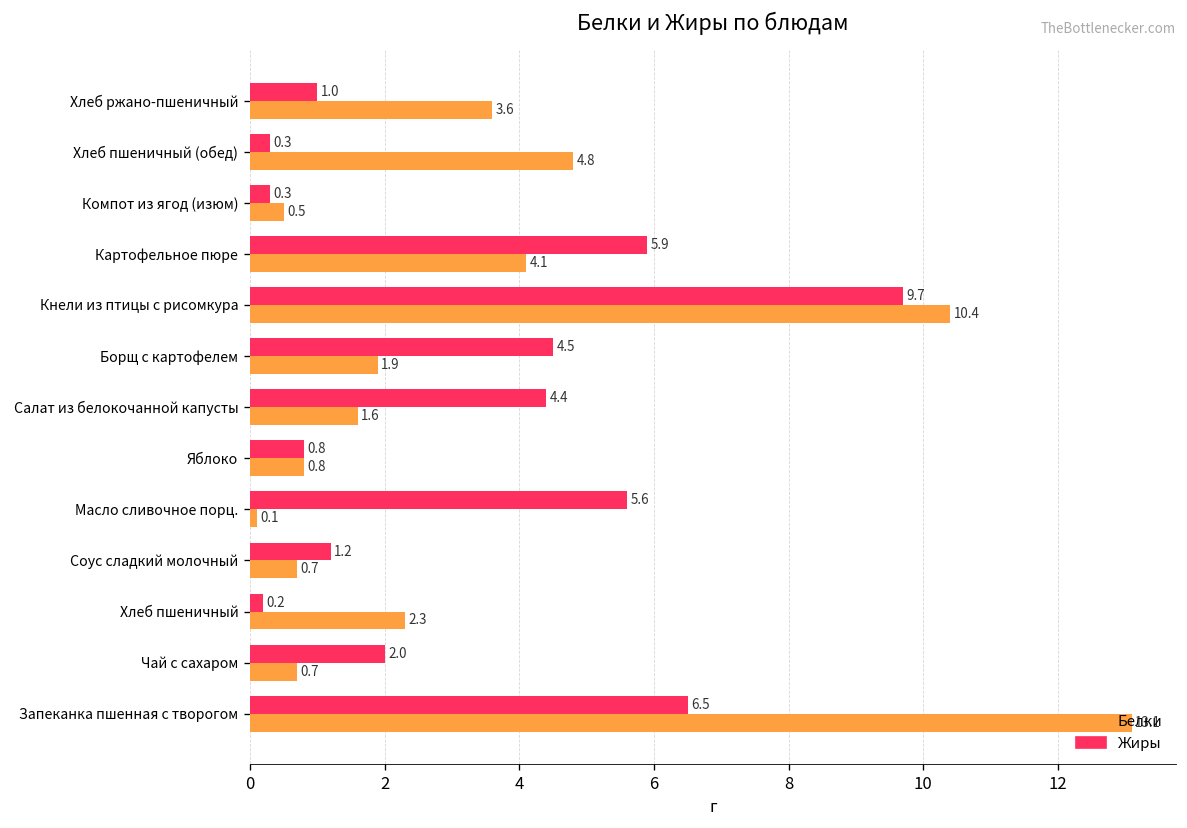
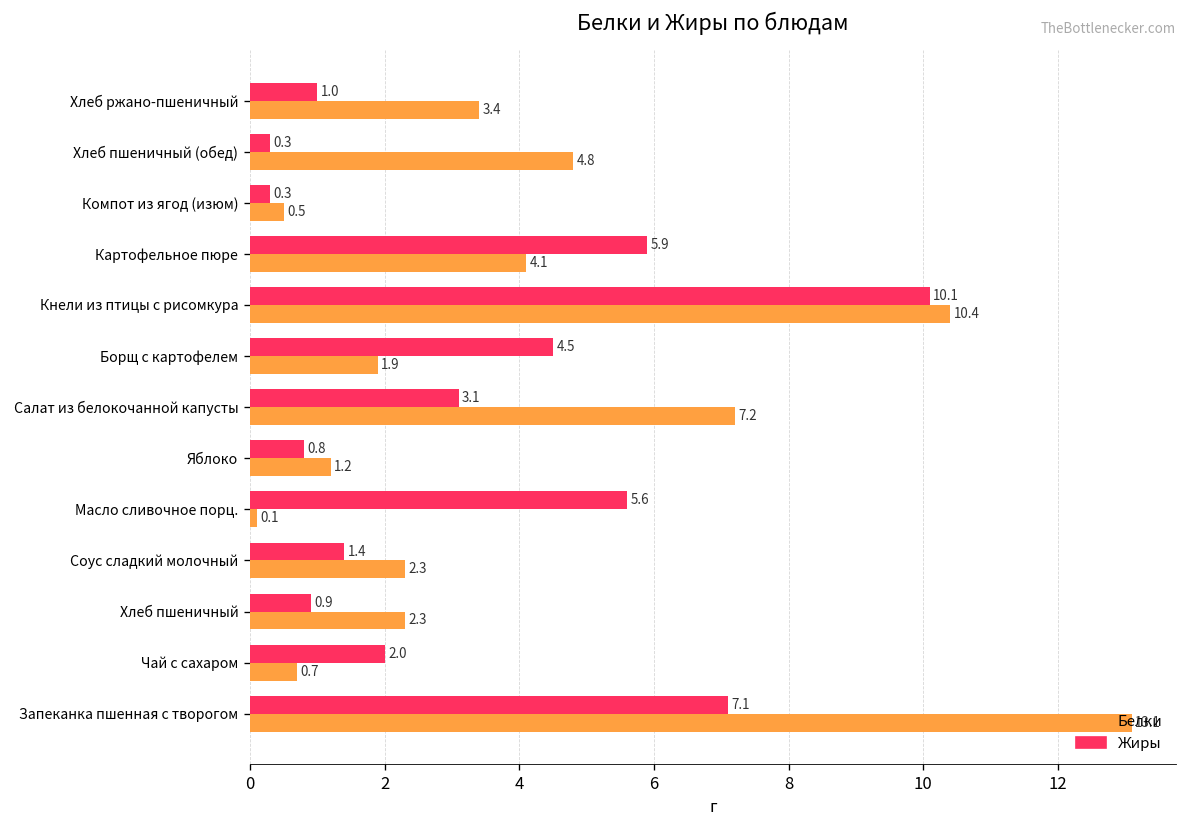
  {
    "Белки": {
-     "Хлеб ржано-пшеничный": 3.6,
+     "Хлеб ржано-пшеничный": 3.4,
      "Хлеб пшеничный (обед)": 4.8,
      "Компот из ягод (изюм)": 0.5,
      "Картофельное пюре": 4.1,
      "Кнели из птицы с рисомкура": 10.4,
      "Борщ с картофелем": 1.9,
-     "Салат из белокочанной капусты": 1.6,
-     "Яблоко": 0.8,
+     "Салат из белокочанной капусты": 7.2,
+     "Яблоко": 1.2,
      "Масло сливочное порц.": 0.1,
-     "Соус сладкий молочный": 0.7,
+     "Соус сладкий молочный": 2.3,
      "Хлеб пшеничный": 2.3,
      "Чай с сахаром": 0.7,
      "Запеканка пшенная с творогом": 13.1
    },
    "Жиры": {
      "Хлеб ржано-пшеничный": 1.0,
      "Хлеб пшеничный (обед)": 0.3,
      "Компот из ягод (изюм)": 0.3,
      "Картофельное пюре": 5.9,
-     "Кнели из птицы с рисомкура": 9.7,
+     "Кнели из птицы с рисомкура": 10.1,
      "Борщ с картофелем": 4.5,
-     "Салат из белокочанной капусты": 4.4,
+     "Салат из белокочанной капусты": 3.1,
      "Яблоко": 0.8,
      "Масло сливочное порц.": 5.6,
-     "Соус сладкий молочный": 1.2,
-     "Хлеб пшеничный": 0.2,
+     "Соус сладкий молочный": 1.4,
+     "Хлеб пшеничный": 0.9,
      "Чай с сахаром": 2.0,
-     "Запеканка пшенная с творогом": 6.5
+     "Запеканка пшенная с творогом": 7.1
    }
  }
